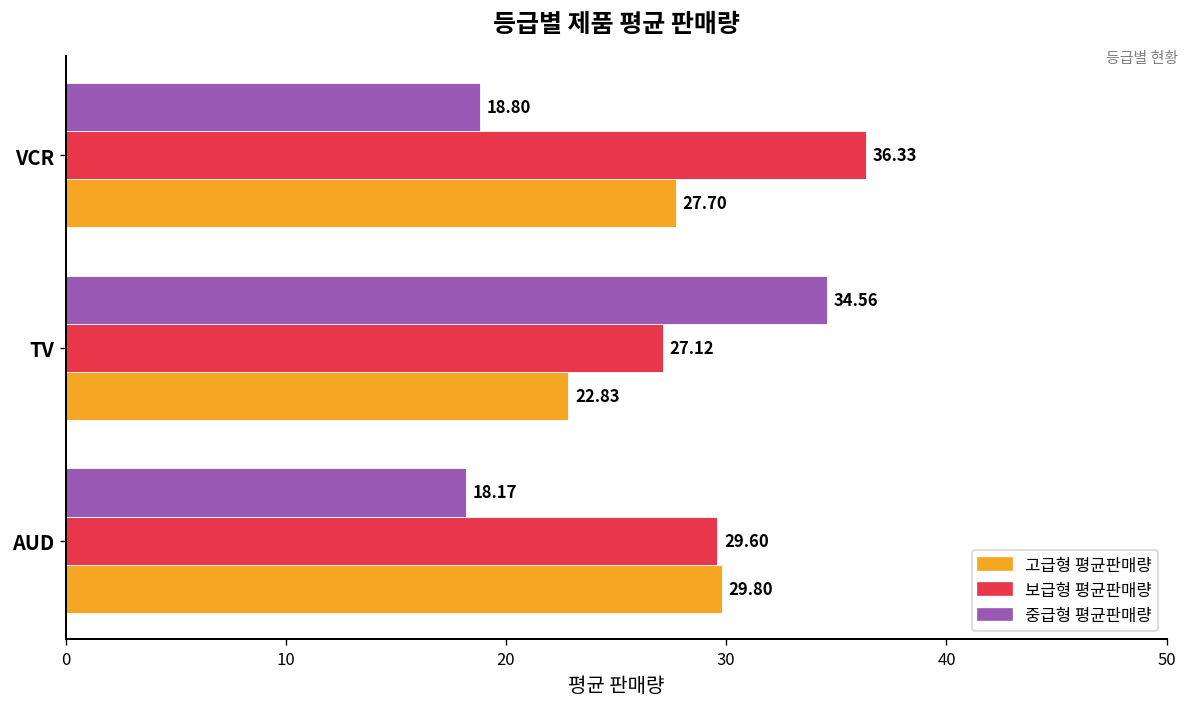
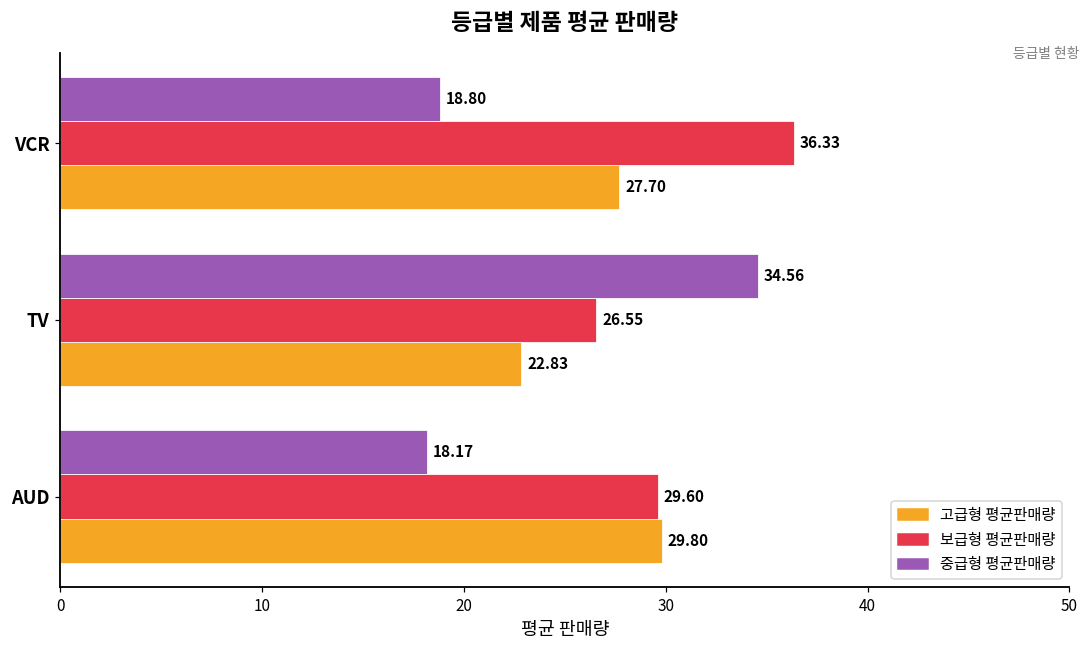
  {
    "고급형 평균판매량": {
      "VCR": 27.70,
      "TV": 22.83,
      "AUD": 29.80
    },
    "보급형 평균판매량": {
      "VCR": 36.33,
-     "TV": 27.12,
+     "TV": 26.55,
      "AUD": 29.60
    },
    "중급형 평균판매량": {
      "VCR": 18.80,
      "TV": 34.56,
      "AUD": 18.17
    }
  }
